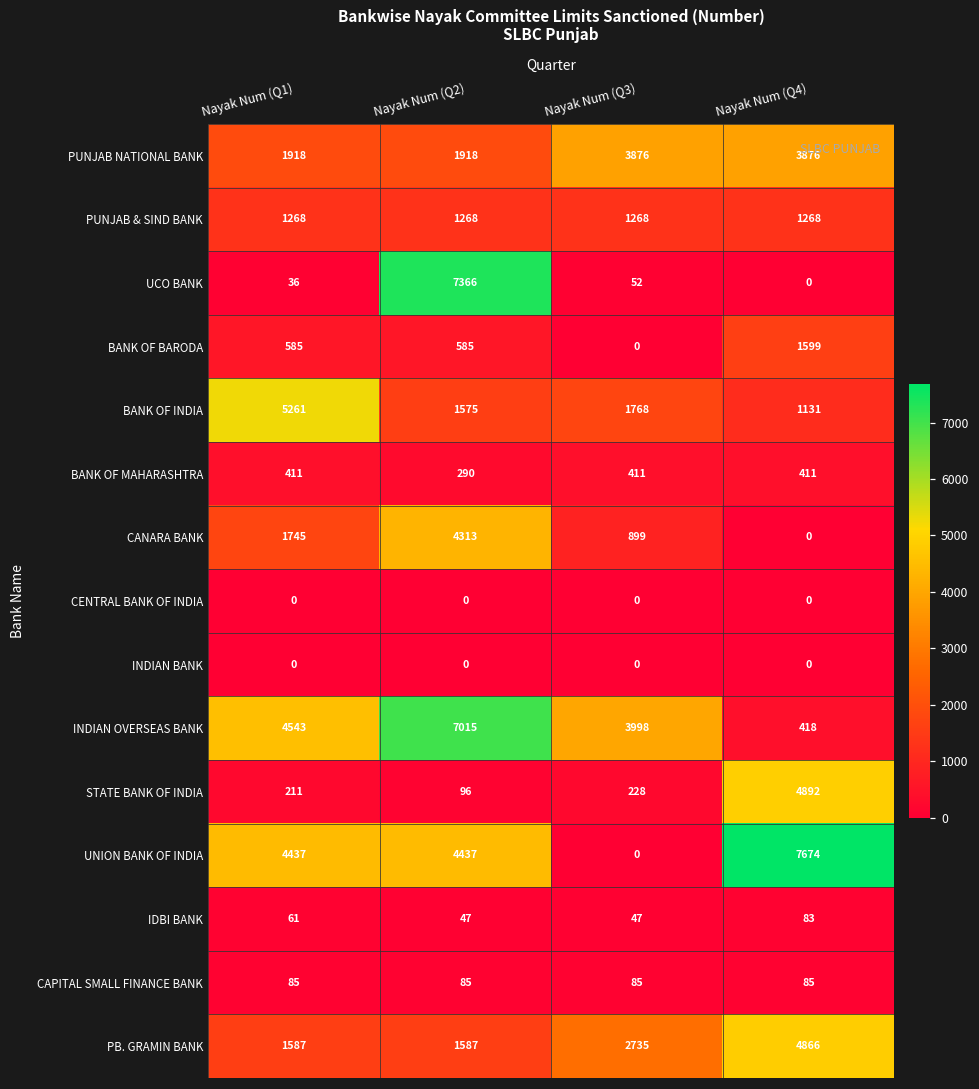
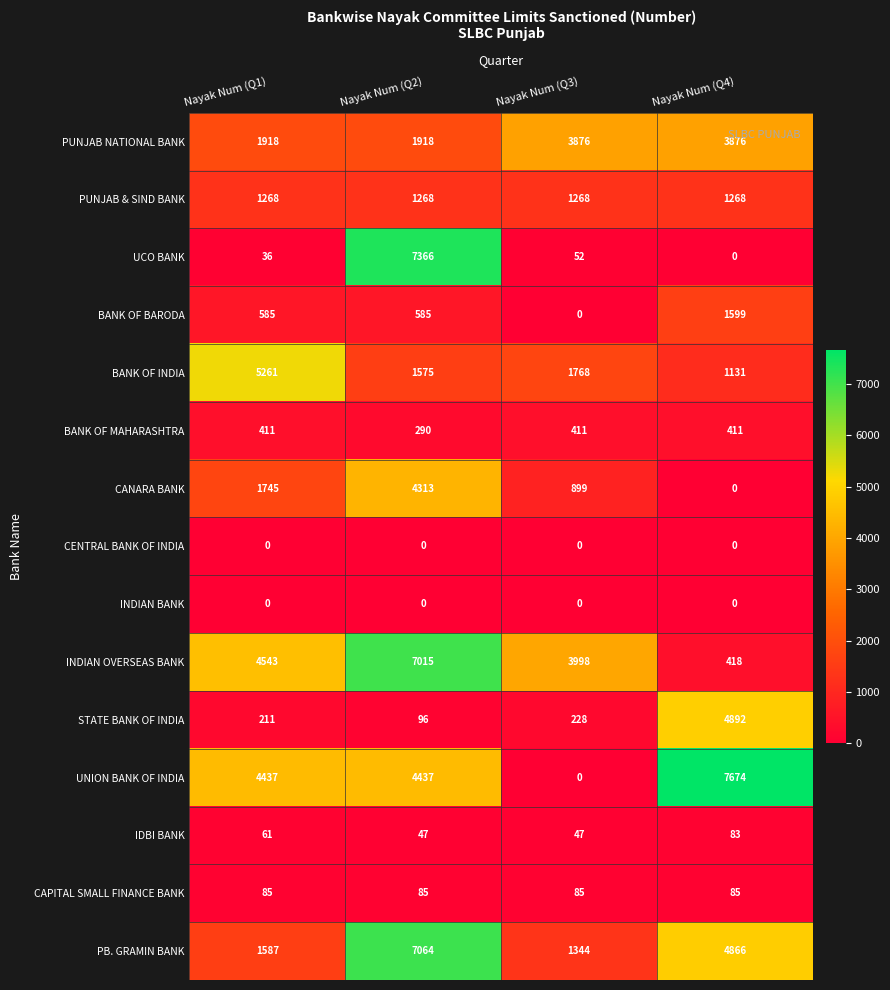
  {
    "PUNJAB NATIONAL BANK": {
      "Nayak Num (Q1)": 1918,
      "Nayak Num (Q2)": 1918,
      "Nayak Num (Q3)": 3876
    },
    "PUNJAB & SIND BANK": {
      "Nayak Num (Q1)": 1268,
      "Nayak Num (Q2)": 1268,
      "Nayak Num (Q3)": 1268,
      "Nayak Num (Q4)": 1268
    },
    "UCO BANK": {
      "Nayak Num (Q1)": 36,
      "Nayak Num (Q2)": 7366,
      "Nayak Num (Q3)": 52,
      "Nayak Num (Q4)": 0
    },
    "BANK OF BARODA": {
      "Nayak Num (Q1)": 585,
      "Nayak Num (Q2)": 585,
      "Nayak Num (Q3)": 0,
      "Nayak Num (Q4)": 1599
    },
    "BANK OF INDIA": {
      "Nayak Num (Q1)": 5261,
      "Nayak Num (Q2)": 1575,
      "Nayak Num (Q3)": 1768,
      "Nayak Num (Q4)": 1131
    },
    "BANK OF MAHARASHTRA": {
      "Nayak Num (Q1)": 411,
      "Nayak Num (Q2)": 290,
      "Nayak Num (Q3)": 411,
      "Nayak Num (Q4)": 411
    },
    "CANARA BANK": {
      "Nayak Num (Q1)": 1745,
      "Nayak Num (Q2)": 4313,
      "Nayak Num (Q3)": 899,
      "Nayak Num (Q4)": 0
    },
    "CENTRAL BANK OF INDIA": {
      "Nayak Num (Q1)": 0,
      "Nayak Num (Q2)": 0,
      "Nayak Num (Q3)": 0,
      "Nayak Num (Q4)": 0
    },
    "INDIAN BANK": {
      "Nayak Num (Q1)": 0,
      "Nayak Num (Q2)": 0,
      "Nayak Num (Q3)": 0,
      "Nayak Num (Q4)": 0
    },
    "INDIAN OVERSEAS BANK": {
      "Nayak Num (Q1)": 4543,
      "Nayak Num (Q2)": 7015,
      "Nayak Num (Q3)": 3998,
      "Nayak Num (Q4)": 418
    },
    "STATE BANK OF INDIA": {
      "Nayak Num (Q1)": 211,
      "Nayak Num (Q2)": 96,
      "Nayak Num (Q3)": 228,
      "Nayak Num (Q4)": 4892
    },
    "UNION BANK OF INDIA": {
      "Nayak Num (Q1)": 4437,
      "Nayak Num (Q2)": 4437,
      "Nayak Num (Q3)": 0,
      "Nayak Num (Q4)": 7674
    },
    "IDBI BANK": {
      "Nayak Num (Q1)": 61,
      "Nayak Num (Q2)": 47,
      "Nayak Num (Q3)": 47,
      "Nayak Num (Q4)": 83
    },
    "CAPITAL SMALL FINANCE BANK": {
      "Nayak Num (Q1)": 85,
      "Nayak Num (Q2)": 85,
      "Nayak Num (Q3)": 85,
      "Nayak Num (Q4)": 85
    },
    "PB. GRAMIN BANK": {
      "Nayak Num (Q1)": 1587,
-     "Nayak Num (Q2)": 1587,
-     "Nayak Num (Q3)": 2735,
+     "Nayak Num (Q2)": 7064,
+     "Nayak Num (Q3)": 1344,
      "Nayak Num (Q4)": 4866
    }
  }
